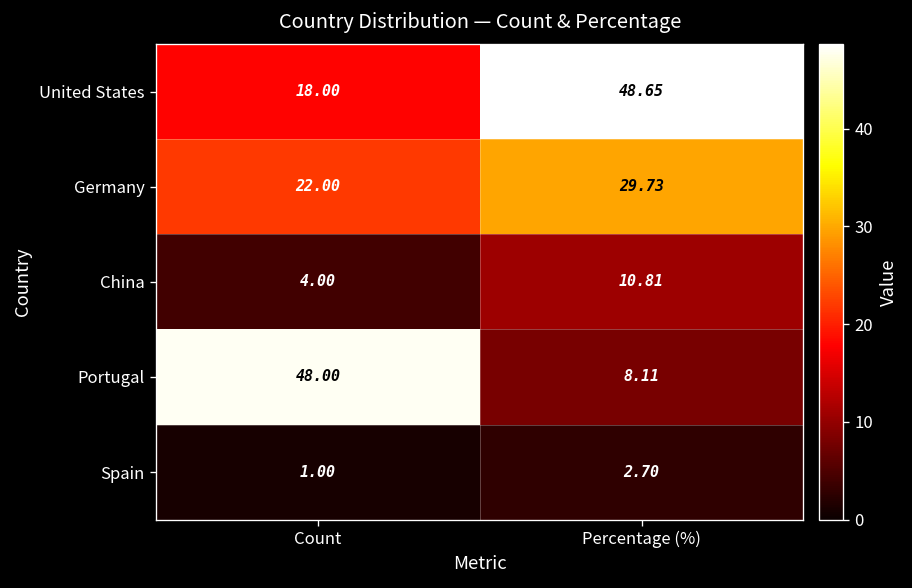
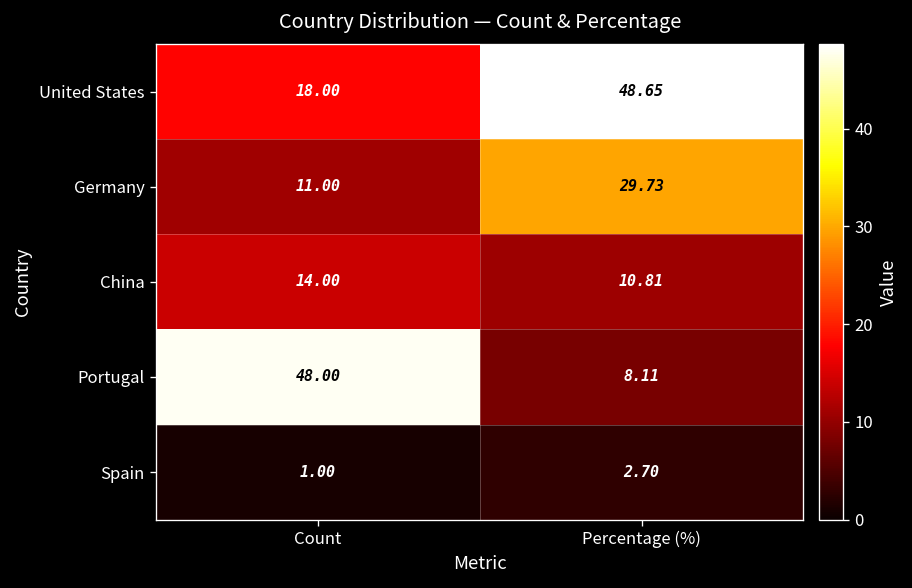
  {
    "United States": {
      "Count": 18.00,
      "Percentage (%)": 48.65
    },
    "Germany": {
-     "Count": 22.00,
+     "Count": 11.00,
      "Percentage (%)": 29.73
    },
    "China": {
-     "Count": 4.00,
+     "Count": 14.00,
      "Percentage (%)": 10.81
    },
    "Portugal": {
      "Count": 48.00,
      "Percentage (%)": 8.11
    },
    "Spain": {
      "Count": 1.00,
      "Percentage (%)": 2.70
    }
  }
